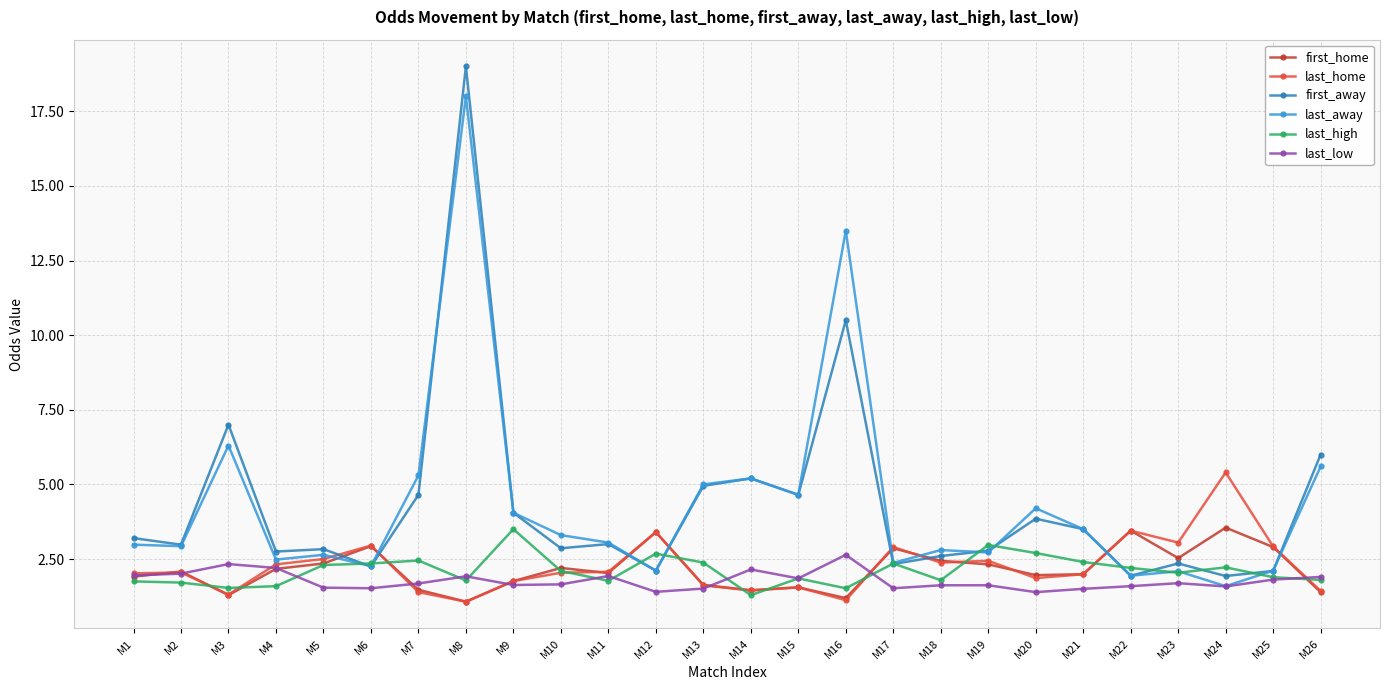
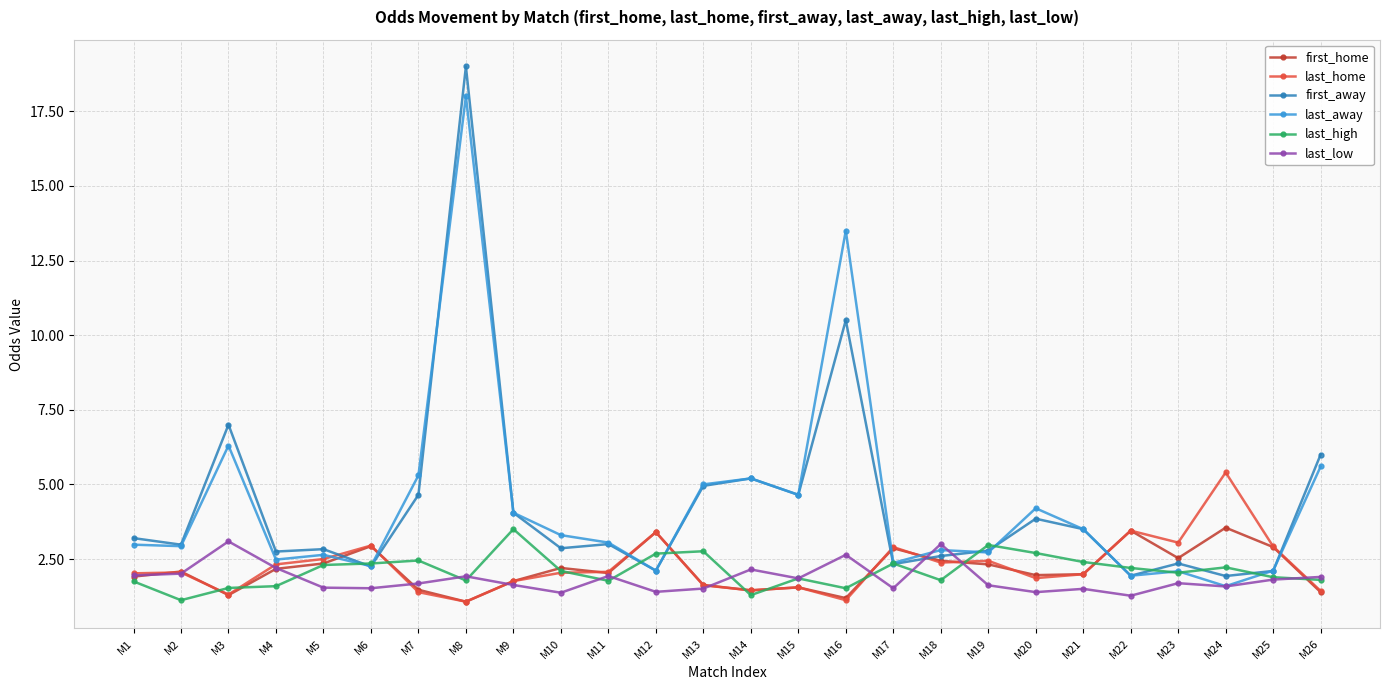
  {
    "last_high": {
      "M1": 1.8,
-     "M2": 1.7,
+     "M2": 1.1,
      "M3": 1.5,
      "M4": 1.6,
      "M6": 2.4,
      "M7": 2.5,
      "M8": 1.8,
      "M9": 3.5,
      "M11": 1.8,
      "M12": 2.7,
-     "M13": 2.4,
+     "M13": 2.8,
      "M14": 1.3,
      "M16": 1.5,
      "M18": 1.8,
      "M19": 3.0,
      "M20": 2.7,
      "M21": 2.4,
      "M22": 2.2,
      "M24": 2.2,
      "M26": 1.8
    },
    "last_low": {
-     "M3": 2.3,
+     "M3": 3.1,
      "M5": 1.5,
      "M6": 1.5,
      "M7": 1.7,
      "M8": 1.9,
      "M9": 1.6,
-     "M10": 1.7,
+     "M10": 1.4,
      "M11": 1.9,
      "M12": 1.4,
      "M13": 1.5,
      "M14": 2.2,
      "M16": 2.6,
      "M17": 1.5,
-     "M18": 1.6,
+     "M18": 3.0,
      "M19": 1.6,
      "M20": 1.4,
      "M21": 1.5,
-     "M22": 1.6,
+     "M22": 1.3,
      "M23": 1.7,
      "M26": 1.9
    }
  }
